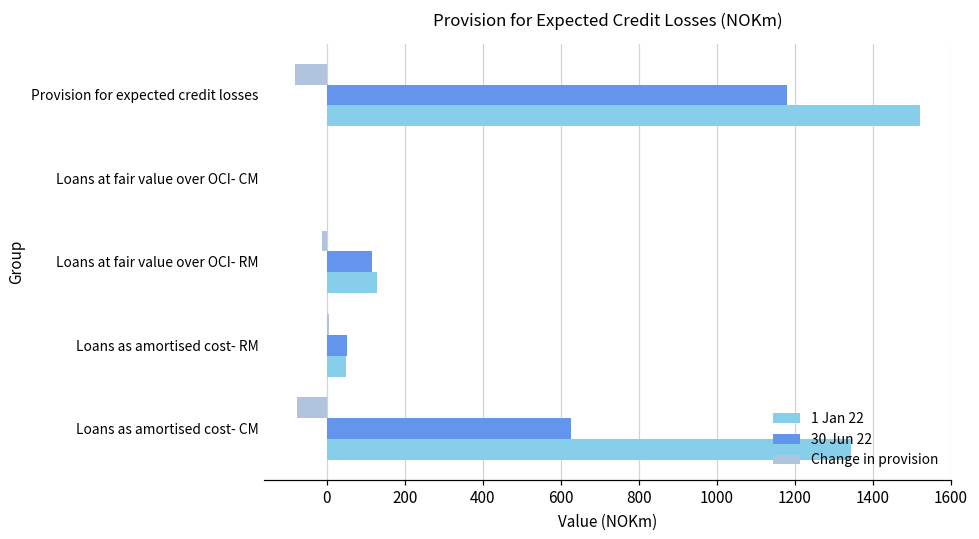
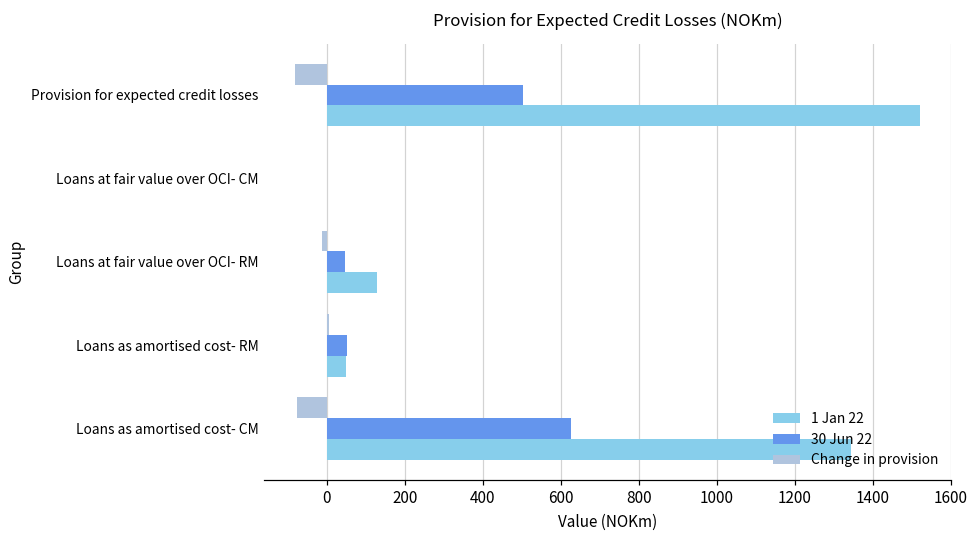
  {
    "30 Jun 22": {
-     "Provision for expected credit losses": 1180,
-     "Loans at fair value over OCI- RM": 120,
+     "Provision for expected credit losses": 500,
+     "Loans at fair value over OCI- RM": 50,
      "Loans as amortised cost- RM": 50,
      "Loans as amortised cost- CM": 630
    }
  }
